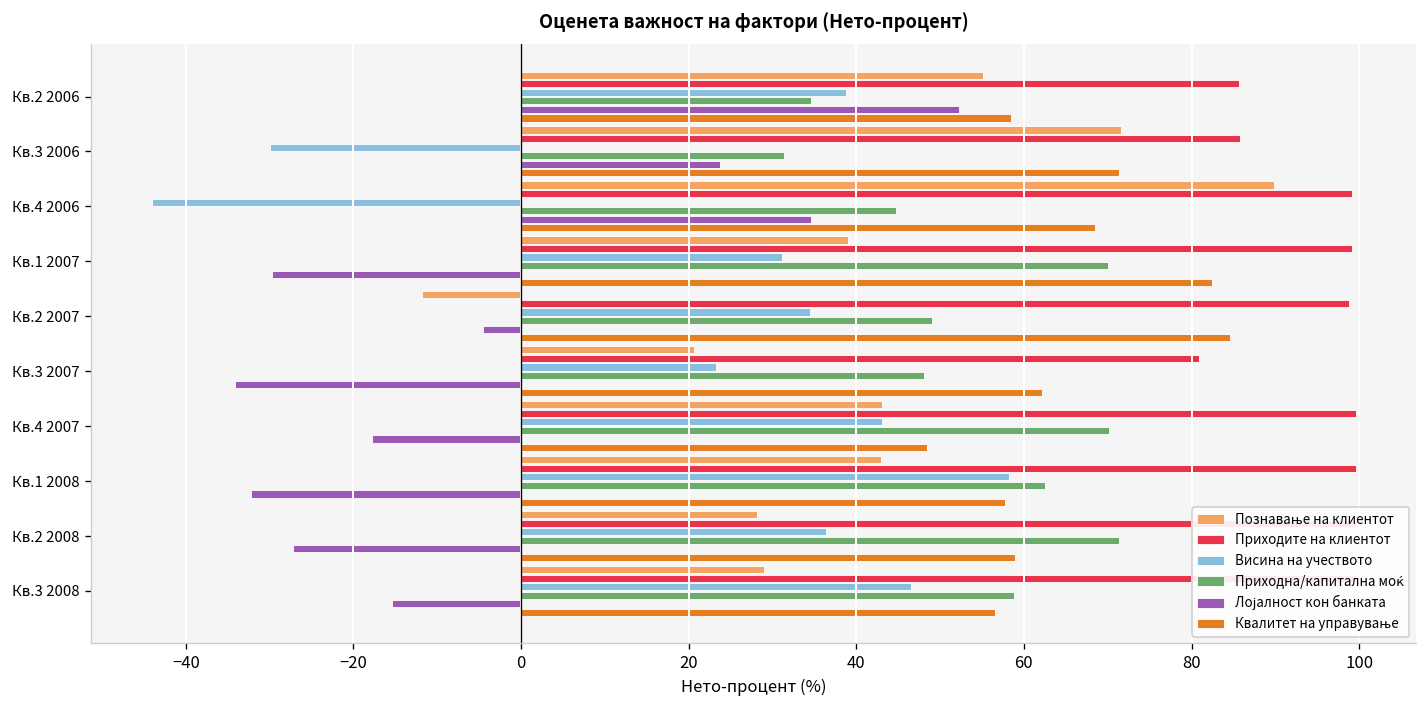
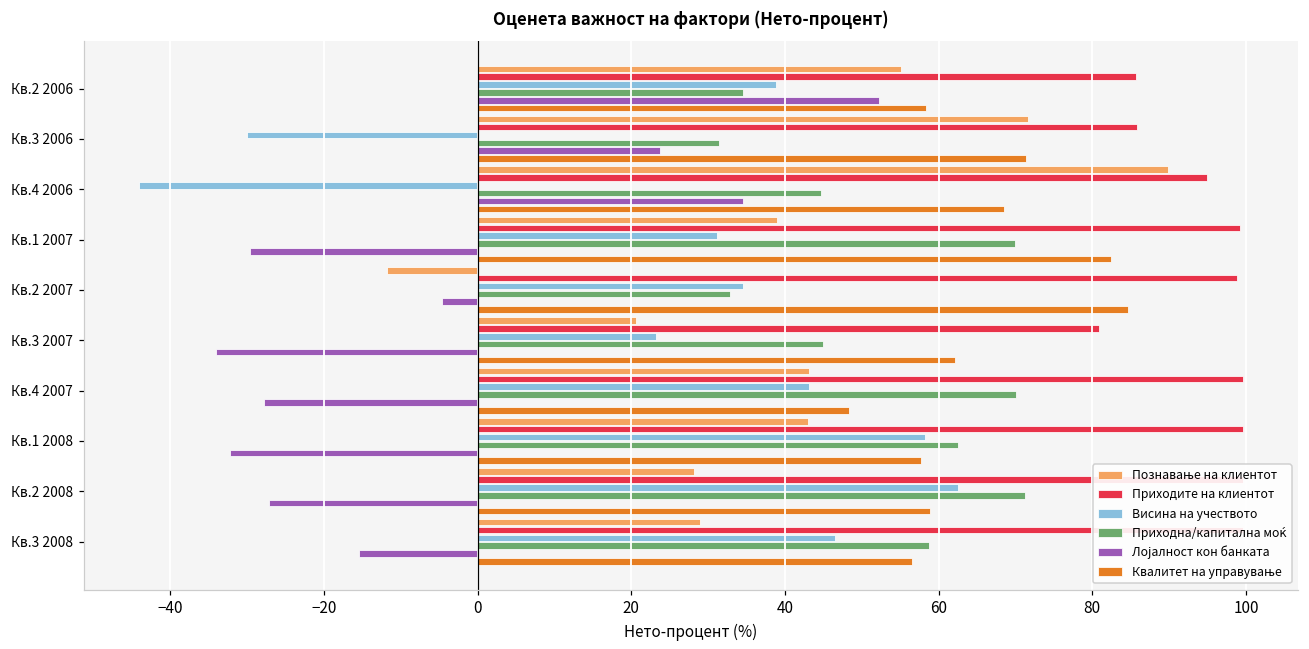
  {
    "Познавање на клиентот": {
      "Кв.2 2006": 55,
      "Кв.3 2006": 72,
      "Кв.4 2006": 90,
      "Кв.1 2007": 39,
      "Кв.2 2007": -12,
      "Кв.3 2007": 21,
      "Кв.4 2007": 43,
      "Кв.1 2008": 43,
      "Кв.2 2008": 28,
      "Кв.3 2008": 29
    },
    "Приходите на клиентот": {
      "Кв.2 2006": 86,
      "Кв.3 2006": 86,
-     "Кв.4 2006": 99,
+     "Кв.4 2006": 95,
      "Кв.1 2007": 99,
      "Кв.2 2007": 99,
      "Кв.3 2007": 81,
      "Кв.4 2007": 100,
      "Кв.1 2008": 100
    },
    "Висина на учеството": {
      "Кв.2 2006": 39,
      "Кв.3 2006": -30,
      "Кв.4 2006": -44,
      "Кв.1 2007": 31,
      "Кв.2 2007": 35,
      "Кв.3 2007": 23,
      "Кв.4 2007": 43,
      "Кв.1 2008": 58,
-     "Кв.2 2008": 36,
+     "Кв.2 2008": 63,
      "Кв.3 2008": 47
    },
    "Приходна/капитална моќ": {
      "Кв.2 2006": 35,
      "Кв.3 2006": 31,
      "Кв.4 2006": 45,
      "Кв.1 2007": 70,
-     "Кв.2 2007": 49,
-     "Кв.3 2007": 48,
+     "Кв.2 2007": 33,
+     "Кв.3 2007": 45,
      "Кв.4 2007": 70,
      "Кв.1 2008": 63,
      "Кв.2 2008": 71,
      "Кв.3 2008": 59
    },
    "Лојалност кон банката": {
      "Кв.2 2006": 52,
      "Кв.3 2006": 24,
      "Кв.4 2006": 35,
      "Кв.1 2007": -30,
      "Кв.2 2007": -5,
      "Кв.3 2007": -34,
-     "Кв.4 2007": -18,
+     "Кв.4 2007": -28,
      "Кв.1 2008": -32,
      "Кв.2 2008": -27,
      "Кв.3 2008": -15
    },
    "Квалитет на управување": {
      "Кв.2 2006": 58,
      "Кв.3 2006": 71,
      "Кв.4 2006": 69,
      "Кв.1 2007": 82,
      "Кв.2 2007": 85,
      "Кв.3 2007": 62,
      "Кв.4 2007": 48,
      "Кв.1 2008": 58,
      "Кв.2 2008": 59,
      "Кв.3 2008": 57
    }
  }
